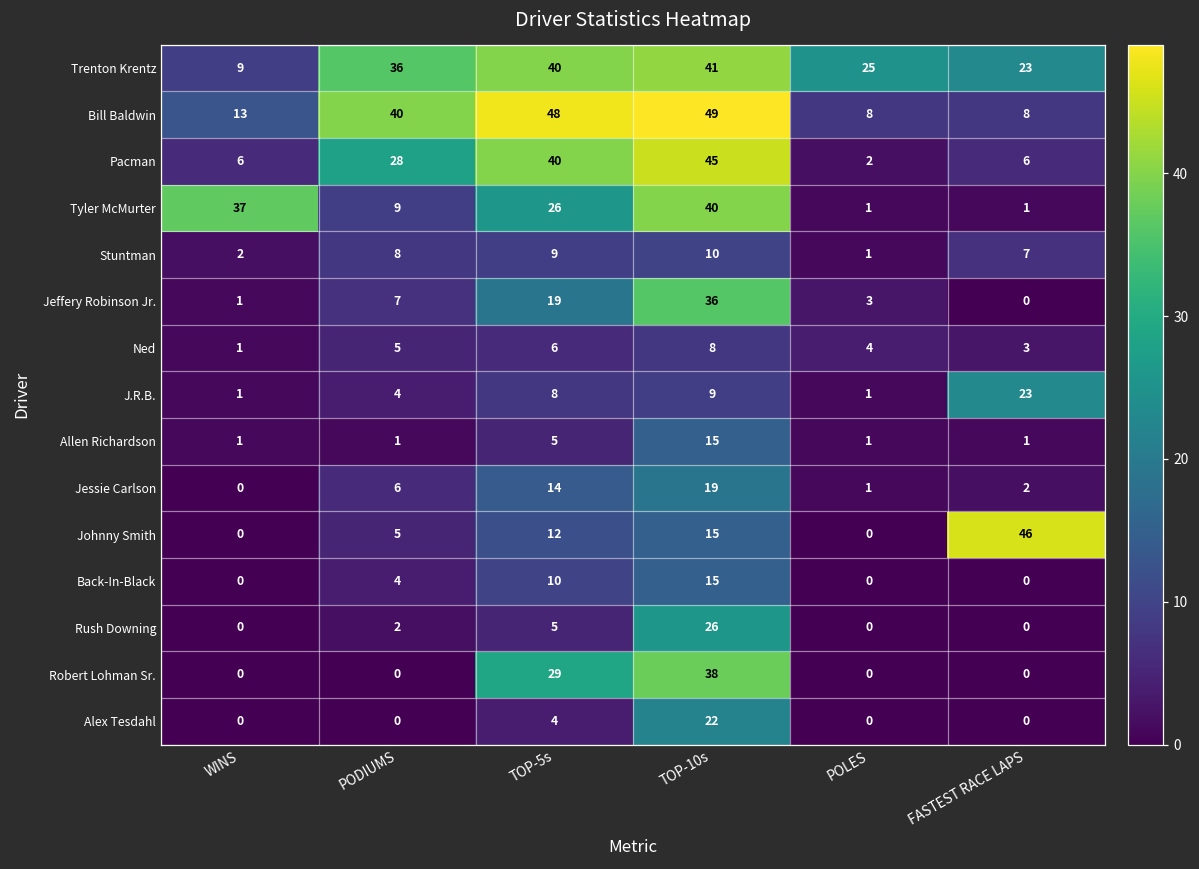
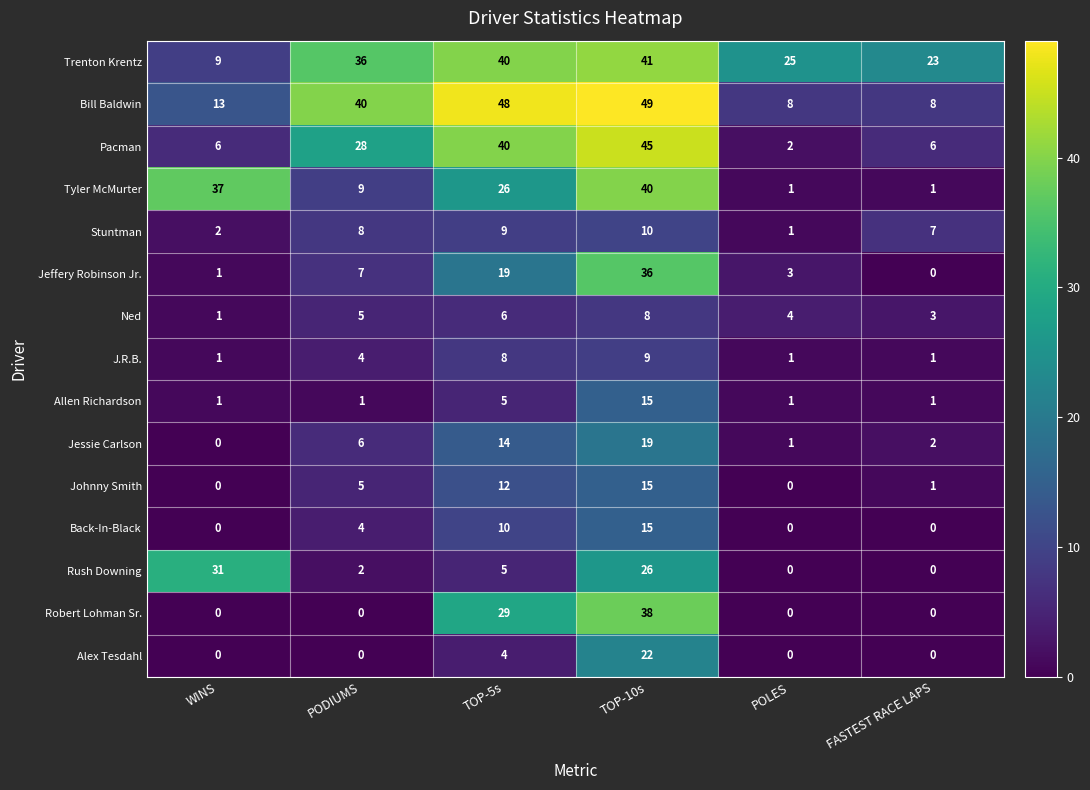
  {
    "Trenton Krentz": {
      "WINS": 9,
      "PODIUMS": 36,
      "TOP-5s": 40,
      "TOP-10s": 41,
      "POLES": 25,
      "FASTEST RACE LAPS": 23
    },
    "Bill Baldwin": {
      "WINS": 13,
      "PODIUMS": 40,
      "TOP-5s": 48,
      "TOP-10s": 49,
      "POLES": 8,
      "FASTEST RACE LAPS": 8
    },
    "Pacman": {
      "WINS": 6,
      "PODIUMS": 28,
      "TOP-5s": 40,
      "TOP-10s": 45,
      "POLES": 2,
      "FASTEST RACE LAPS": 6
    },
    "Tyler McMurter": {
      "WINS": 37,
      "PODIUMS": 9,
      "TOP-5s": 26,
      "TOP-10s": 40,
      "POLES": 1,
      "FASTEST RACE LAPS": 1
    },
    "Stuntman": {
      "WINS": 2,
      "PODIUMS": 8,
      "TOP-5s": 9,
      "TOP-10s": 10,
      "POLES": 1,
      "FASTEST RACE LAPS": 7
    },
    "Jeffery Robinson Jr.": {
      "WINS": 1,
      "PODIUMS": 7,
      "TOP-5s": 19,
      "TOP-10s": 36,
      "POLES": 3,
      "FASTEST RACE LAPS": 0
    },
    "Ned": {
      "WINS": 1,
      "PODIUMS": 5,
      "TOP-5s": 6,
      "TOP-10s": 8,
      "POLES": 4,
      "FASTEST RACE LAPS": 3
    },
    "J.R.B.": {
      "WINS": 1,
      "PODIUMS": 4,
      "TOP-5s": 8,
      "TOP-10s": 9,
      "POLES": 1,
-     "FASTEST RACE LAPS": 23
+     "FASTEST RACE LAPS": 1
    },
    "Allen Richardson": {
      "WINS": 1,
      "PODIUMS": 1,
      "TOP-5s": 5,
      "TOP-10s": 15,
      "POLES": 1,
      "FASTEST RACE LAPS": 1
    },
    "Jessie Carlson": {
      "WINS": 0,
      "PODIUMS": 6,
      "TOP-5s": 14,
      "TOP-10s": 19,
      "POLES": 1,
      "FASTEST RACE LAPS": 2
    },
    "Johnny Smith": {
      "WINS": 0,
      "PODIUMS": 5,
      "TOP-5s": 12,
      "TOP-10s": 15,
      "POLES": 0,
-     "FASTEST RACE LAPS": 46
+     "FASTEST RACE LAPS": 1
    },
    "Back-In-Black": {
      "WINS": 0,
      "PODIUMS": 4,
      "TOP-5s": 10,
      "TOP-10s": 15,
      "POLES": 0,
      "FASTEST RACE LAPS": 0
    },
    "Rush Downing": {
-     "WINS": 0,
+     "WINS": 31,
      "PODIUMS": 2,
      "TOP-5s": 5,
      "TOP-10s": 26,
      "POLES": 0,
      "FASTEST RACE LAPS": 0
    },
    "Robert Lohman Sr.": {
      "WINS": 0,
      "PODIUMS": 0,
      "TOP-5s": 29,
      "TOP-10s": 38,
      "POLES": 0,
      "FASTEST RACE LAPS": 0
    },
    "Alex Tesdahl": {
      "WINS": 0,
      "PODIUMS": 0,
      "TOP-5s": 4,
      "TOP-10s": 22,
      "POLES": 0,
      "FASTEST RACE LAPS": 0
    }
  }
